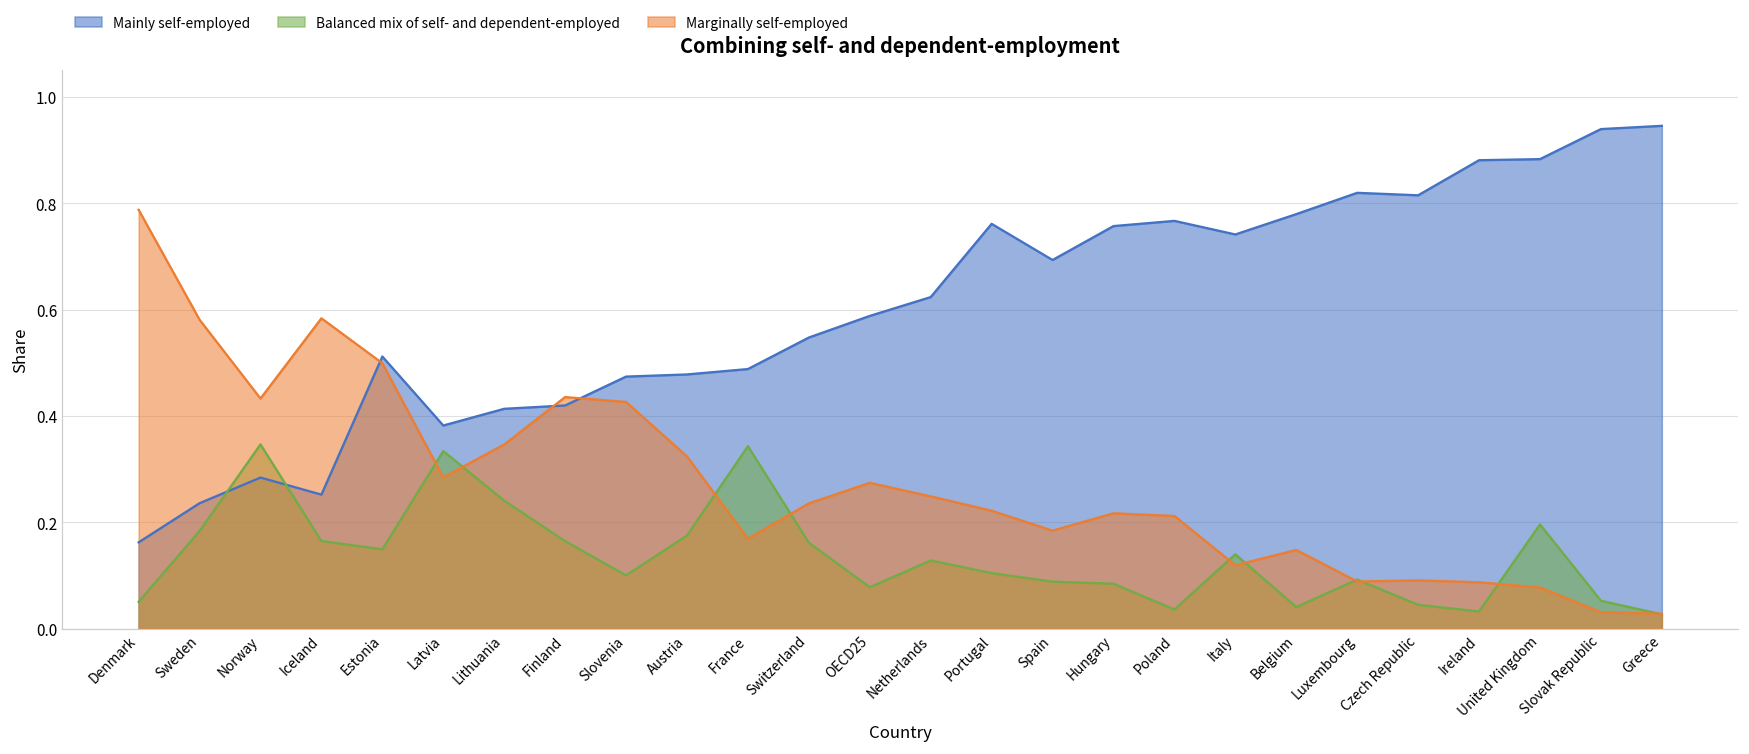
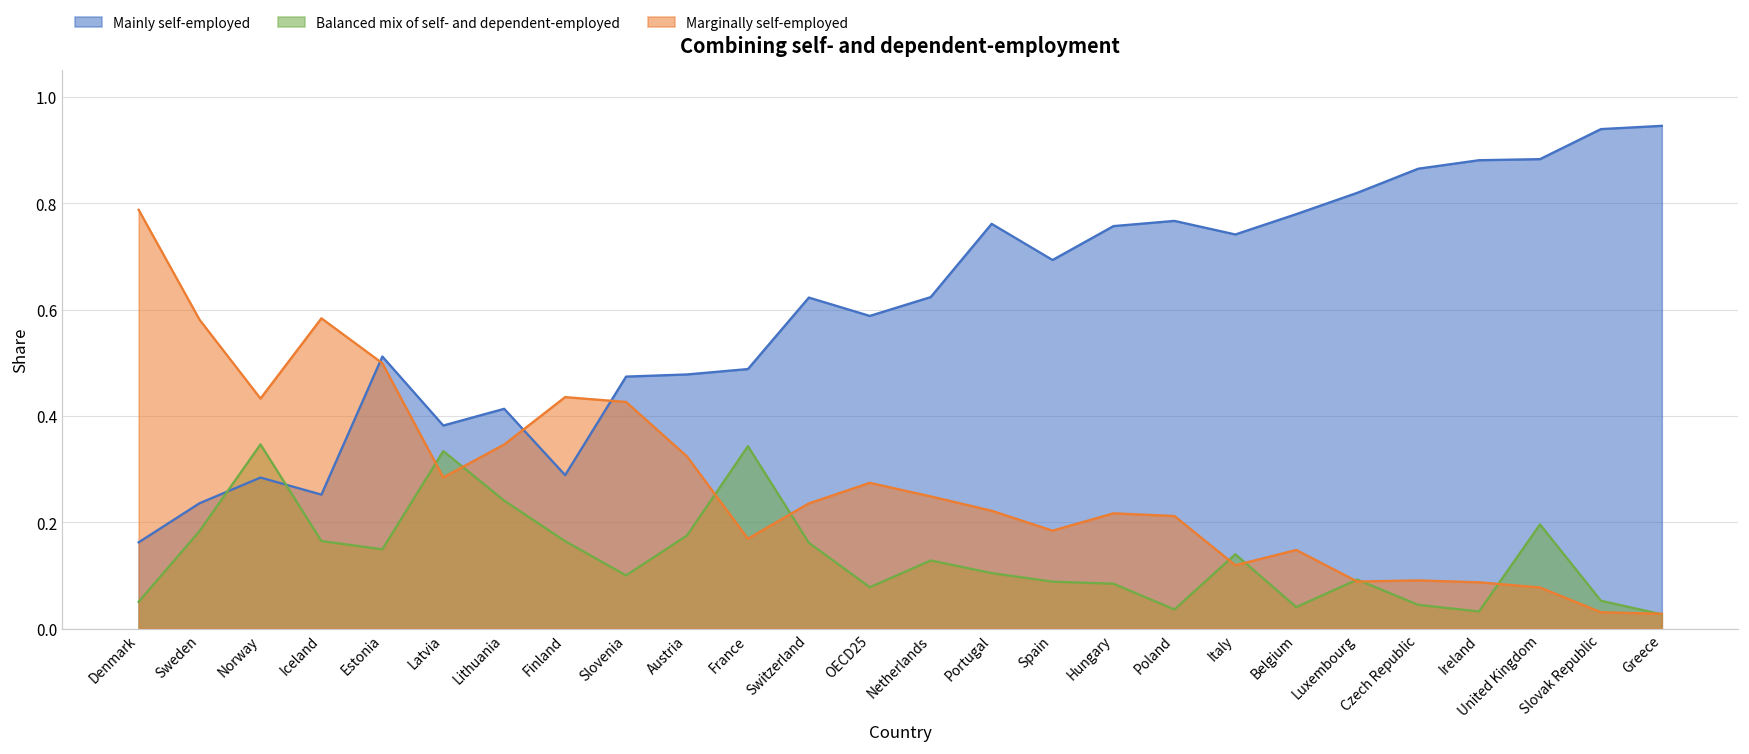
  {
    "Mainly self-employed": {
      "Denmark": 0.16,
      "Sweden": 0.24,
      "Norway": 0.28,
      "Iceland": 0.25,
      "Estonia": 0.51,
      "Latvia": 0.38,
      "Lithuania": 0.41,
-     "Finland": 0.42,
+     "Finland": 0.29,
      "Slovenia": 0.47,
      "Austria": 0.48,
      "France": 0.49,
-     "Switzerland": 0.55,
+     "Switzerland": 0.62,
      "OECD25": 0.59,
      "Netherlands": 0.62,
      "Portugal": 0.76,
      "Spain": 0.69,
      "Hungary": 0.76,
      "Poland": 0.77,
      "Italy": 0.74,
      "Belgium": 0.78,
      "Luxembourg": 0.82,
-     "Czech Republic": 0.81,
+     "Czech Republic": 0.86,
      "Ireland": 0.88,
      "United Kingdom": 0.88,
      "Slovak Republic": 0.94,
      "Greece": 0.95
    },
    "Balanced mix of self- and dependent-employed": {
      "Denmark": 0.05,
      "Sweden": 0.18,
      "Norway": 0.35,
      "Iceland": 0.16,
      "Estonia": 0.15,
      "Latvia": 0.33,
      "Lithuania": 0.24,
      "Finland": 0.16,
      "Slovenia": 0.10,
      "Austria": 0.17,
      "France": 0.34,
      "Switzerland": 0.16,
      "OECD25": 0.08,
      "Netherlands": 0.13,
      "Portugal": 0.10,
      "Spain": 0.09,
      "Hungary": 0.08,
      "Poland": 0.04,
      "Italy": 0.14,
      "Belgium": 0.04,
      "Czech Republic": 0.04,
      "Ireland": 0.03,
      "United Kingdom": 0.20,
      "Slovak Republic": 0.05
    },
    "Marginally self-employed": {
      "Denmark": 0.79,
      "Sweden": 0.58,
      "Norway": 0.43,
      "Iceland": 0.58,
      "Estonia": 0.50,
      "Latvia": 0.28,
      "Lithuania": 0.35,
      "Finland": 0.44,
      "Slovenia": 0.43,
      "Austria": 0.32,
      "France": 0.17,
      "Switzerland": 0.24,
      "OECD25": 0.27,
      "Netherlands": 0.25,
      "Portugal": 0.22,
      "Spain": 0.18,
      "Hungary": 0.22,
      "Poland": 0.21,
      "Italy": 0.12,
      "Belgium": 0.15,
      "Czech Republic": 0.09,
      "Ireland": 0.09,
      "United Kingdom": 0.08,
      "Slovak Republic": 0.03
    }
  }
